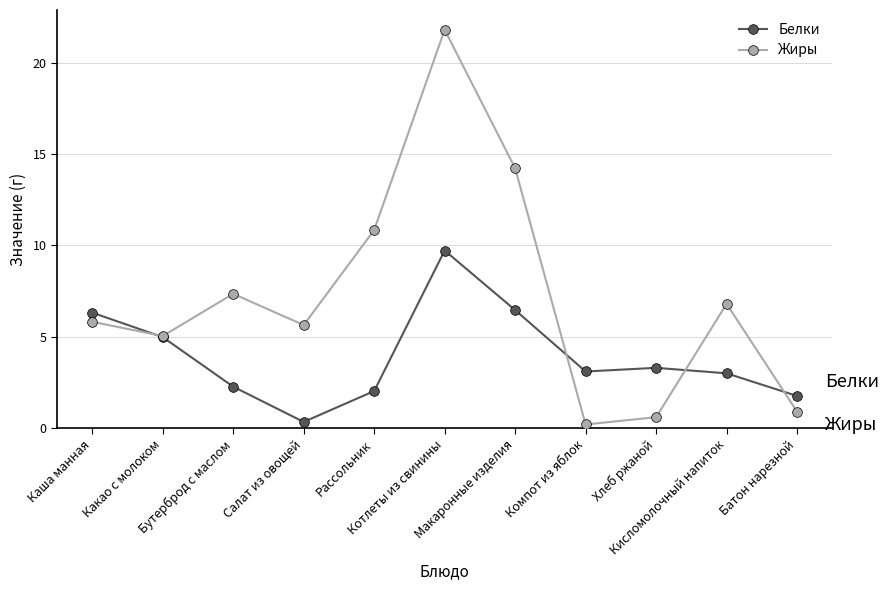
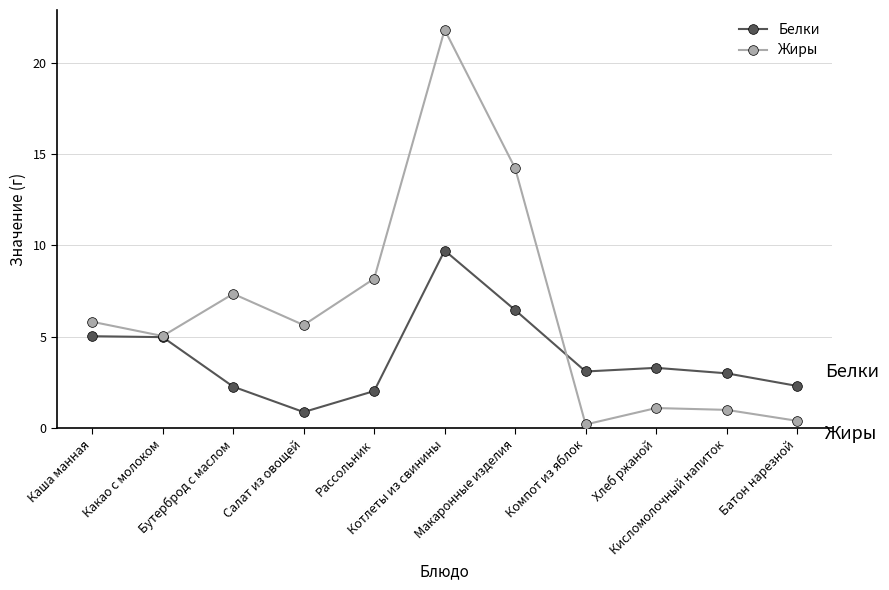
  {
    "Белки": {
-     "Каша манная": 6.3,
+     "Каша манная": 5.0,
      "Бутерброд с маслом": 2.3,
-     "Салат из овощей": 0.3,
+     "Салат из овощей": 0.9,
      "Рассольник": 2.0,
      "Котлеты из свинины": 9.7,
      "Макаронные изделия": 6.5,
      "Компот из яблок": 3.1,
      "Хлеб ржаной": 3.3,
      "Кисломолочный напиток": 3.0,
-     "Батон нарезной": 1.8
+     "Батон нарезной": 2.3
    },
    "Жиры": {
      "Каша манная": 5.8,
      "Бутерброд с маслом": 7.4,
      "Салат из овощей": 5.6,
-     "Рассольник": 10.8,
+     "Рассольник": 8.2,
      "Котлеты из свинины": 21.8,
      "Макаронные изделия": 14.2,
      "Компот из яблок": 0.2,
-     "Хлеб ржаной": 0.6,
-     "Кисломолочный напиток": 6.8,
-     "Батон нарезной": 0.9
+     "Хлеб ржаной": 1.1,
+     "Кисломолочный напиток": 1.0,
+     "Батон нарезной": 0.4
    }
  }
